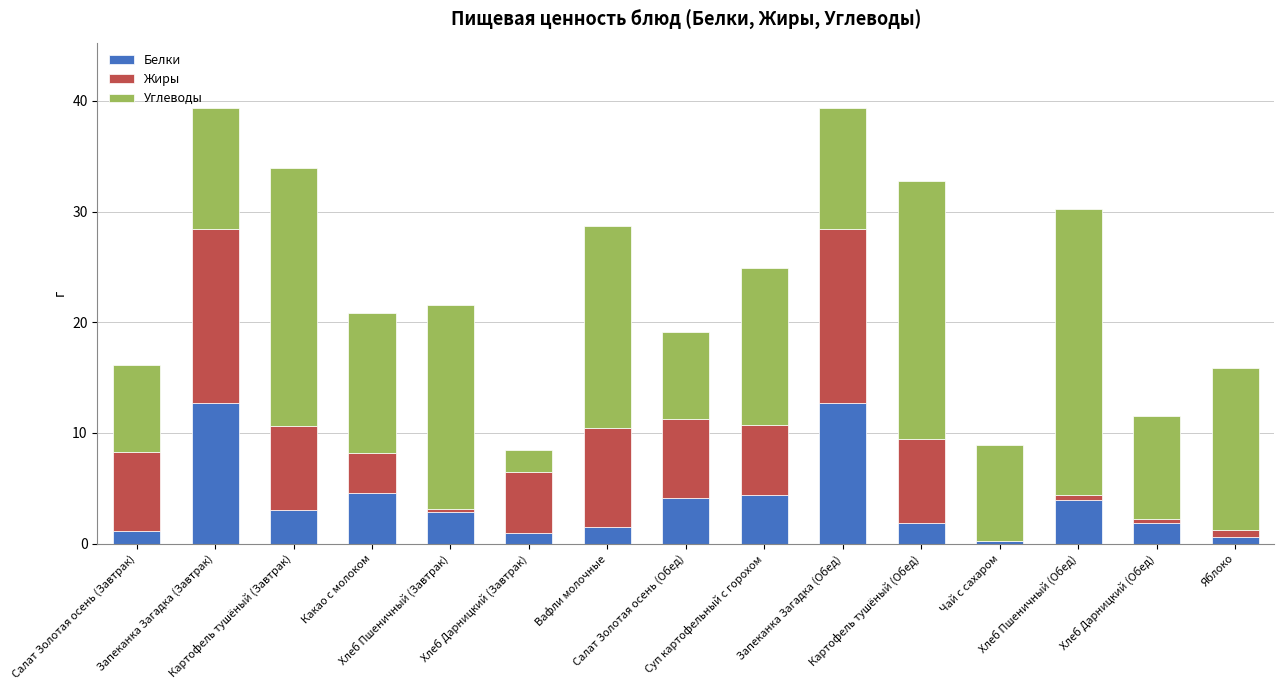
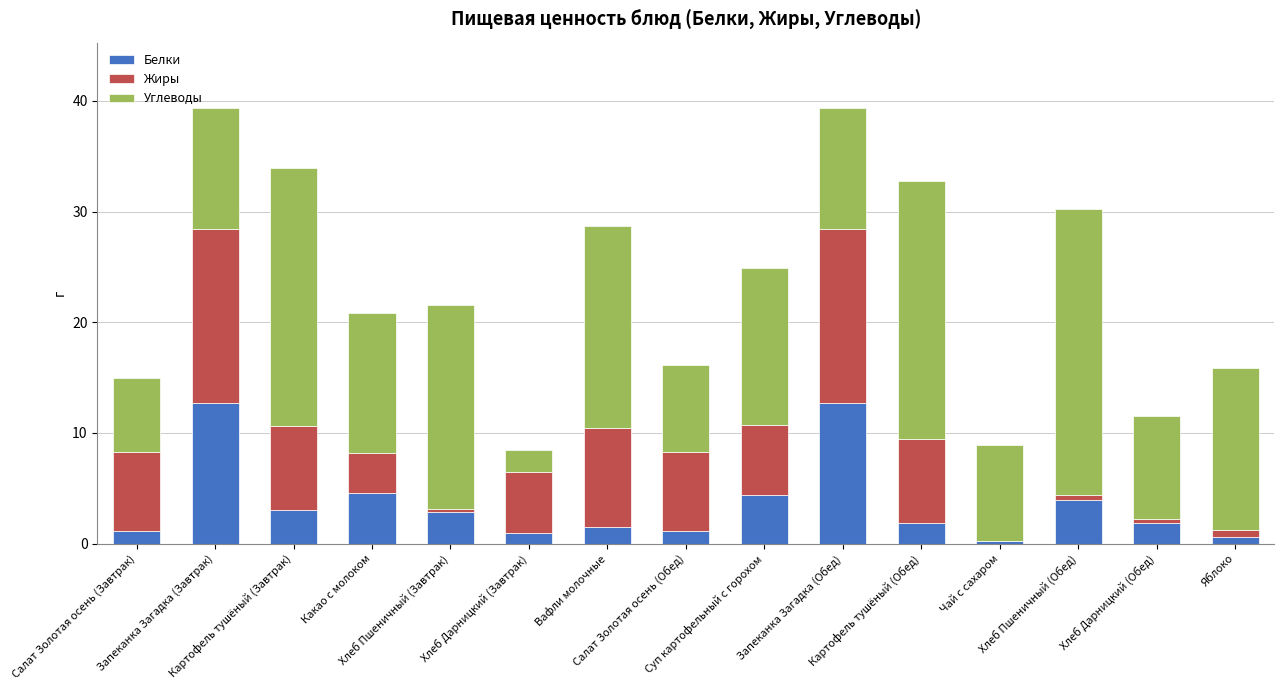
  {
    "Белки": {
      "Салат Золотая осень (Завтрак)": 1.2,
      "Запеканка Загадка (Завтрак)": 12.8,
      "Картофель тушёный (Завтрак)": 3.0,
      "Какао с молоком": 4.6,
      "Хлеб Пшеничный (Завтрак)": 2.9,
      "Хлеб Дарницкий (Завтрак)": 1.0,
      "Вафли молочные": 1.5,
-     "Салат Золотая осень (Обед)": 4.2,
+     "Салат Золотая осень (Обед)": 1.2,
      "Суп картофельный с горохом": 4.4,
      "Запеканка Загадка (Обед)": 12.8,
      "Картофель тушёный (Обед)": 1.9,
      "Хлеб Пшеничный (Обед)": 4.0,
      "Хлеб Дарницкий (Обед)": 1.9,
      "Яблоко": 0.6
    },
    "Жиры": {
      "Салат Золотая осень (Завтрак)": 7.1,
      "Запеканка Загадка (Завтрак)": 15.7,
      "Картофель тушёный (Завтрак)": 7.6,
      "Какао с молоком": 3.6,
      "Хлеб Пшеничный (Завтрак)": 0.3,
      "Хлеб Дарницкий (Завтрак)": 5.5,
      "Вафли молочные": 8.9,
      "Салат Золотая осень (Обед)": 7.1,
      "Суп картофельный с горохом": 6.3,
      "Запеканка Загадка (Обед)": 15.7,
      "Картофель тушёный (Обед)": 7.6,
      "Чай с сахаром": 0.0,
      "Хлеб Пшеничный (Обед)": 0.4,
      "Хлеб Дарницкий (Обед)": 0.3,
      "Яблоко": 0.6
    },
    "Углеводы": {
-     "Салат Золотая осень (Завтрак)": 7.8,
+     "Салат Золотая осень (Завтрак)": 6.7,
      "Запеканка Загадка (Завтрак)": 10.9,
      "Картофель тушёный (Завтрак)": 23.3,
      "Какао с молоком": 12.6,
      "Хлеб Пшеничный (Завтрак)": 18.5,
      "Хлеб Дарницкий (Завтрак)": 2.0,
      "Вафли молочные": 18.3,
      "Салат Золотая осень (Обед)": 7.8,
      "Суп картофельный с горохом": 14.2,
      "Запеканка Загадка (Обед)": 10.9,
      "Картофель тушёный (Обед)": 23.3,
      "Чай с сахаром": 8.7,
      "Хлеб Пшеничный (Обед)": 25.8,
      "Хлеб Дарницкий (Обед)": 9.4,
      "Яблоко": 14.7
    }
  }
